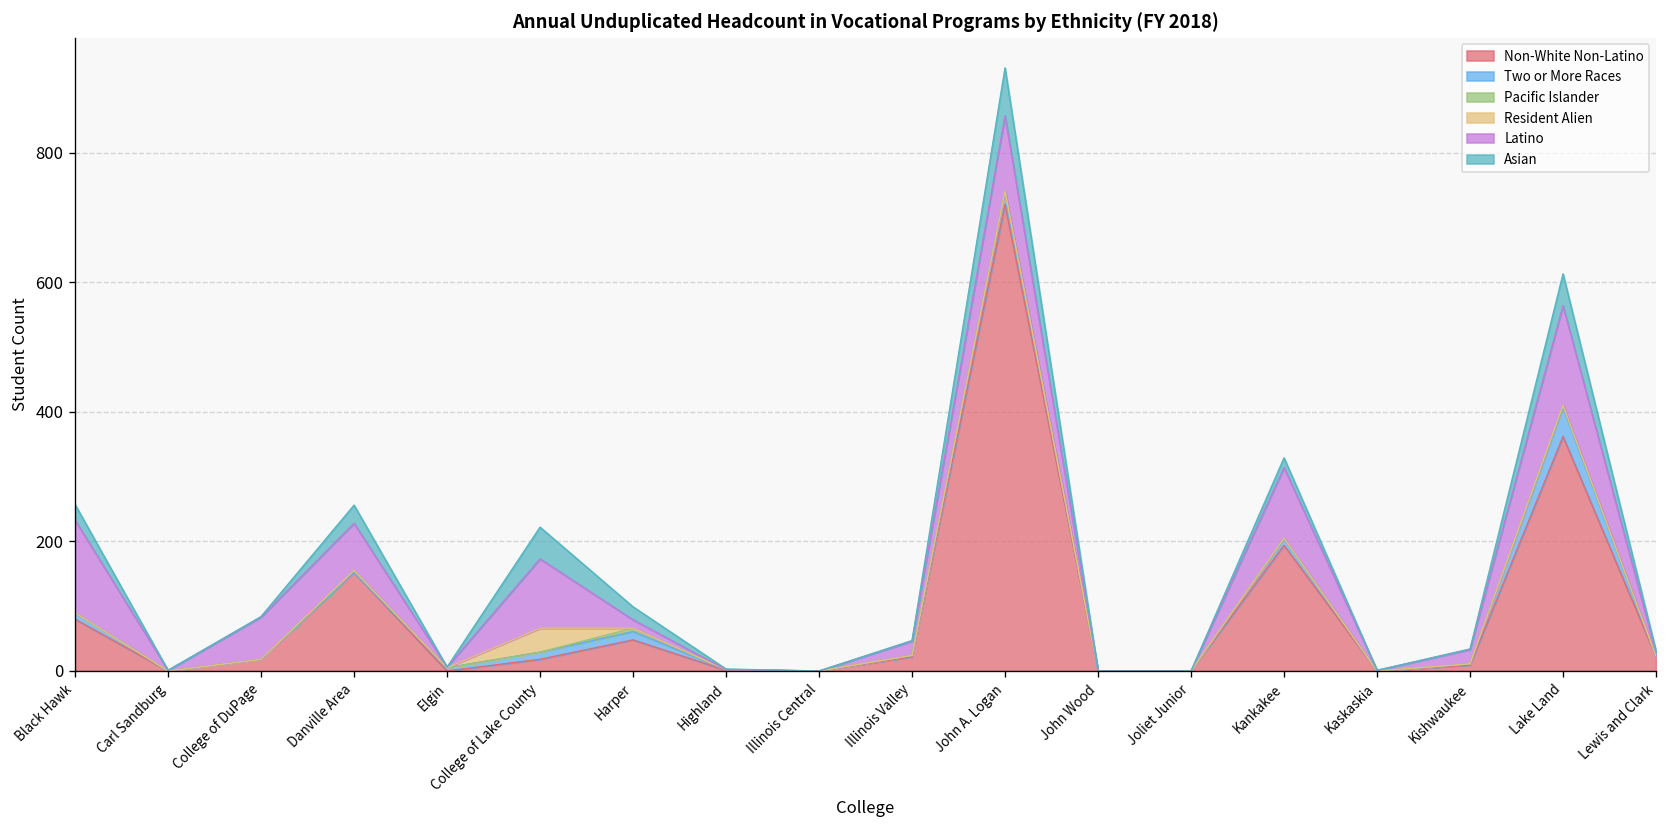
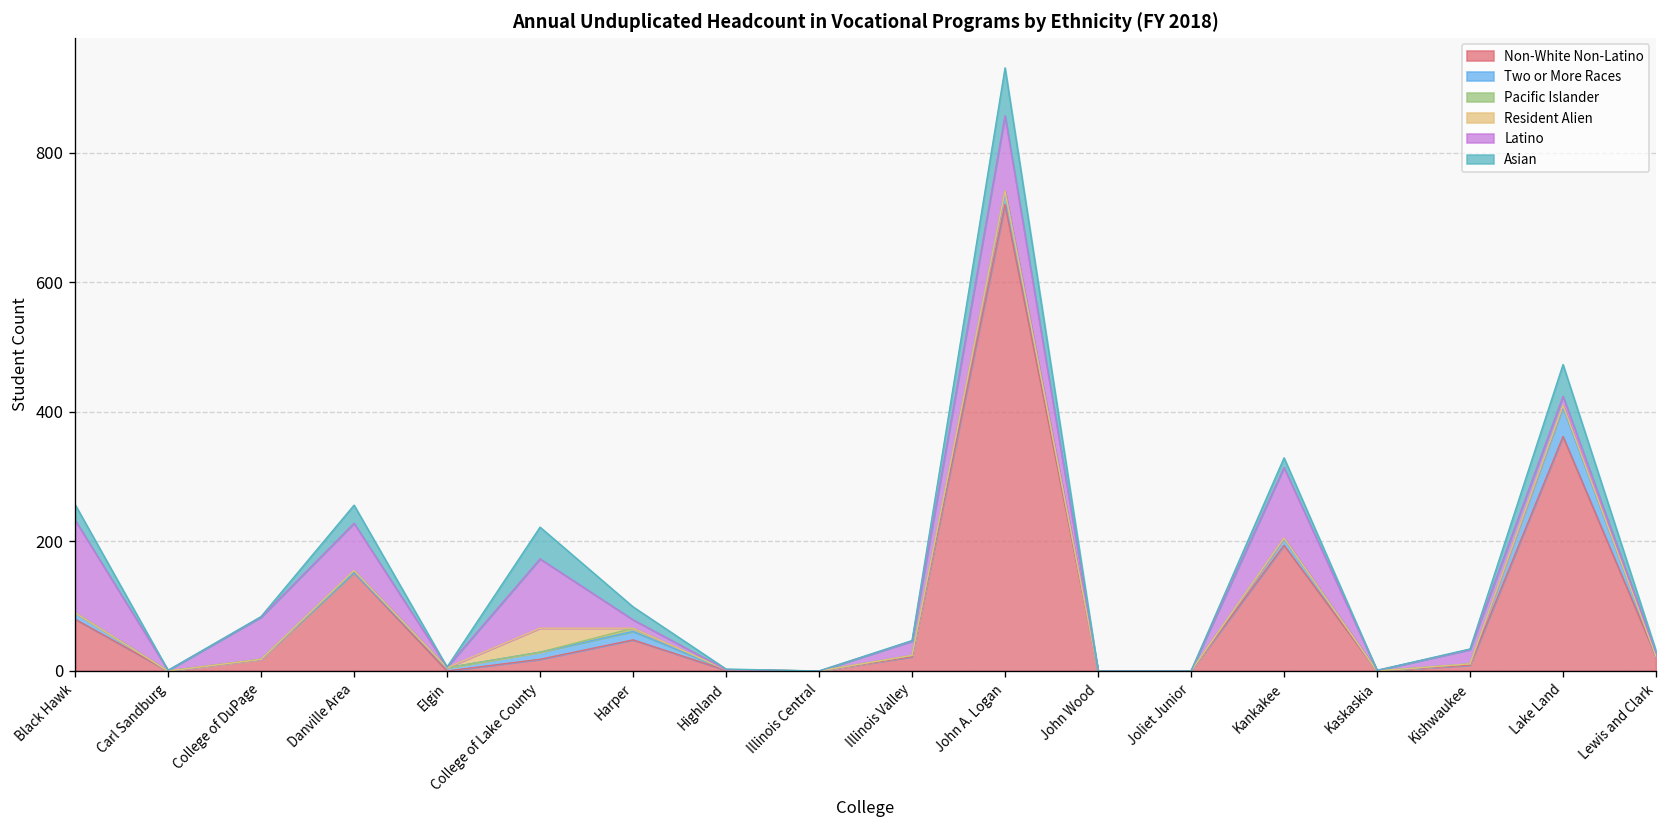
  {
    "Non-White Non-Latino": {
      "Black Hawk": 80,
      "Elgin": 0,
      "College of Lake County": 20,
      "Harper": 50,
      "John A. Logan": 720,
      "Kankakee": 190,
      "Lake Land": 360
    },
    "Resident Alien": {
      "College of Lake County": 40
    },
    "Latino": {
      "Black Hawk": 140,
      "Danville Area": 70,
      "College of Lake County": 110,
      "Harper": 10,
      "John A. Logan": 120,
      "Kankakee": 110,
-     "Lake Land": 150
+     "Lake Land": 10
    }
  }
